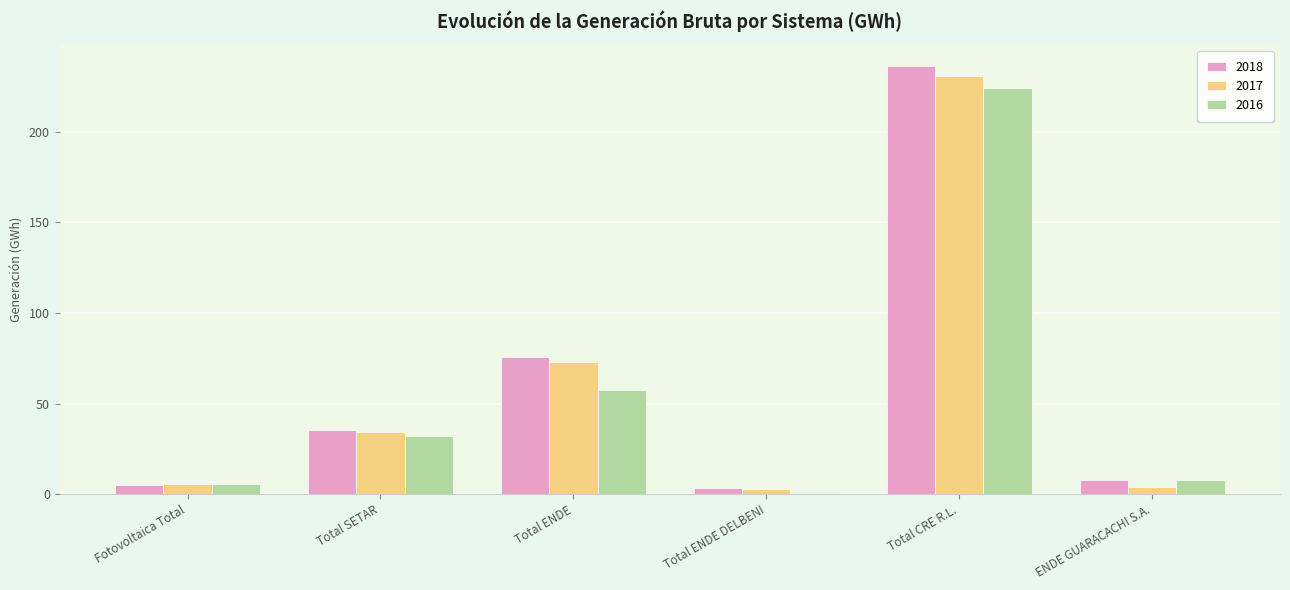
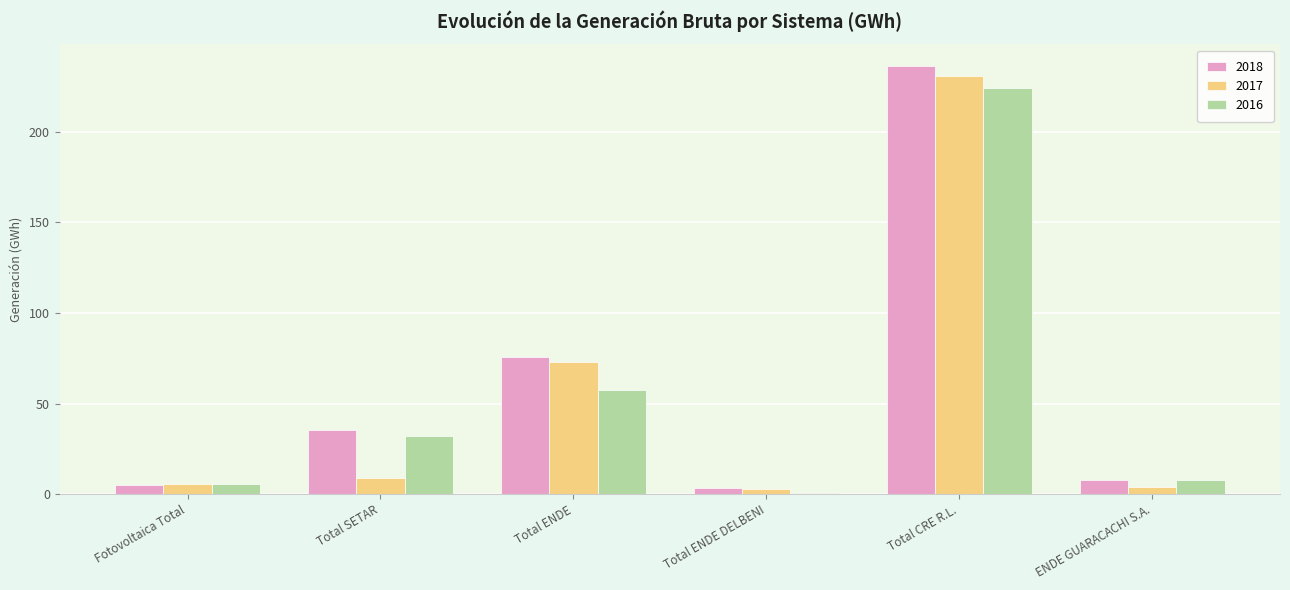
  {
    "2018": {
      "Fotovoltaica Total": 5,
      "Total SETAR": 36,
      "Total ENDE": 76,
      "Total ENDE DELBENI": 3,
      "Total CRE R.L.": 236,
      "ENDE GUARACACHI S.A.": 8
    },
    "2017": {
      "Fotovoltaica Total": 6,
-     "Total SETAR": 34,
+     "Total SETAR": 9,
      "Total ENDE": 73,
      "Total ENDE DELBENI": 3,
      "Total CRE R.L.": 231,
      "ENDE GUARACACHI S.A.": 4
    },
    "2016": {
      "Fotovoltaica Total": 6,
      "Total SETAR": 32,
      "Total ENDE": 57,
      "Total CRE R.L.": 224,
      "ENDE GUARACACHI S.A.": 8
    }
  }
